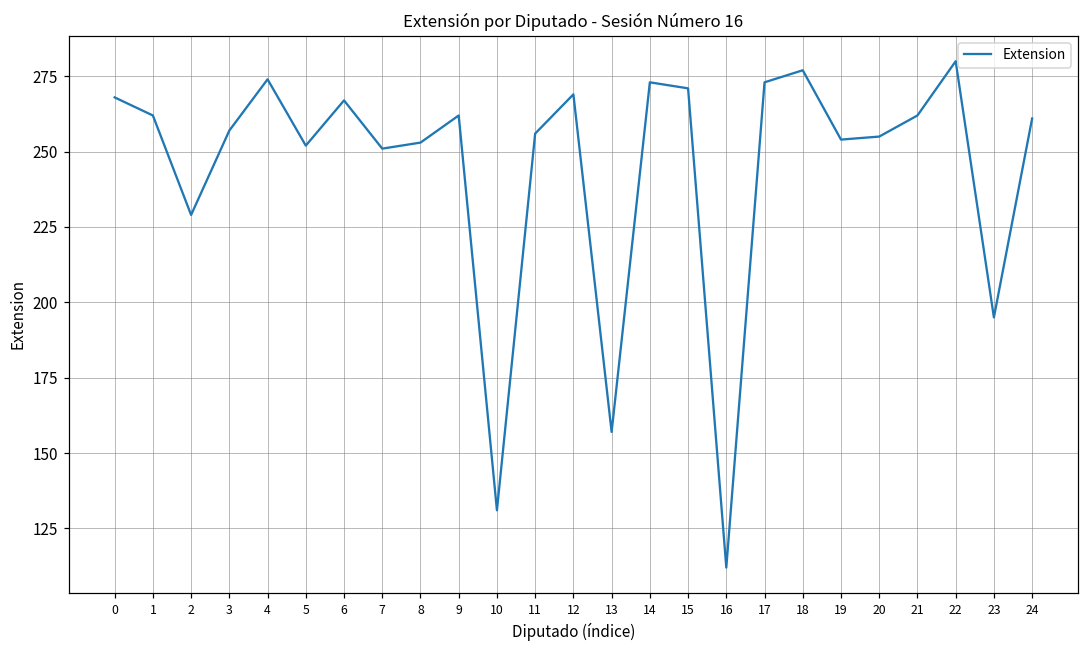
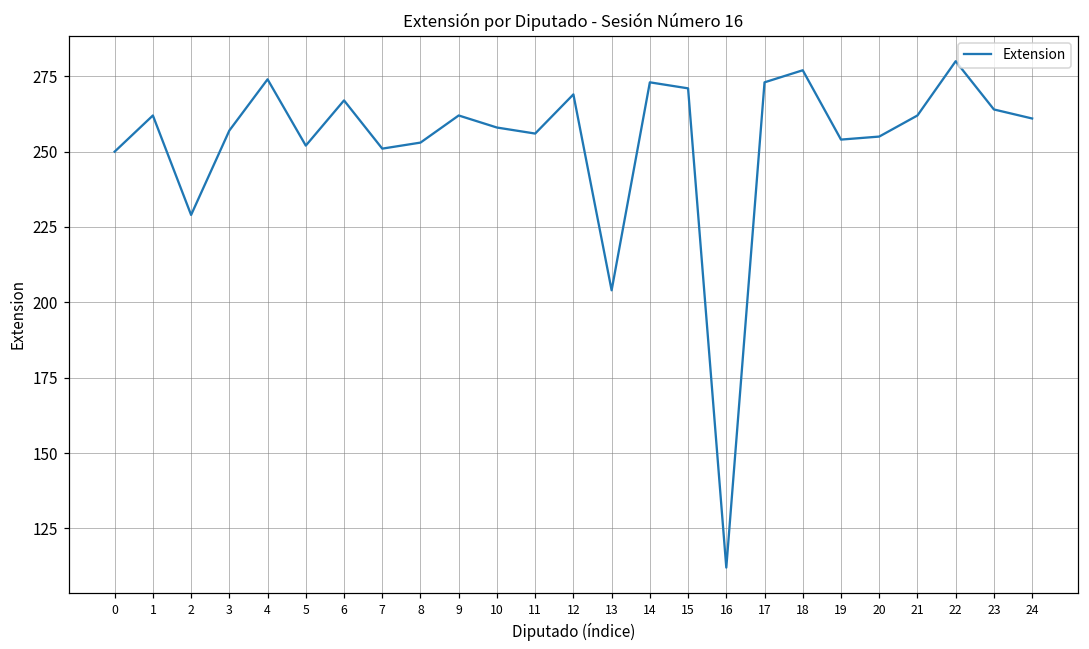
  {
-   "0": 268,
+   "0": 250,
    "1": 262,
    "2": 229,
    "3": 257,
    "4": 274,
    "5": 252,
    "6": 267,
    "7": 251,
    "8": 253,
    "9": 262,
-   "10": 131,
+   "10": 258,
    "11": 256,
    "12": 269,
-   "13": 157,
+   "13": 204,
    "14": 273,
    "15": 271,
    "16": 112,
    "17": 273,
    "18": 277,
    "19": 254,
    "20": 255,
    "21": 262,
    "22": 280,
-   "23": 195,
+   "23": 264,
    "24": 261
  }
